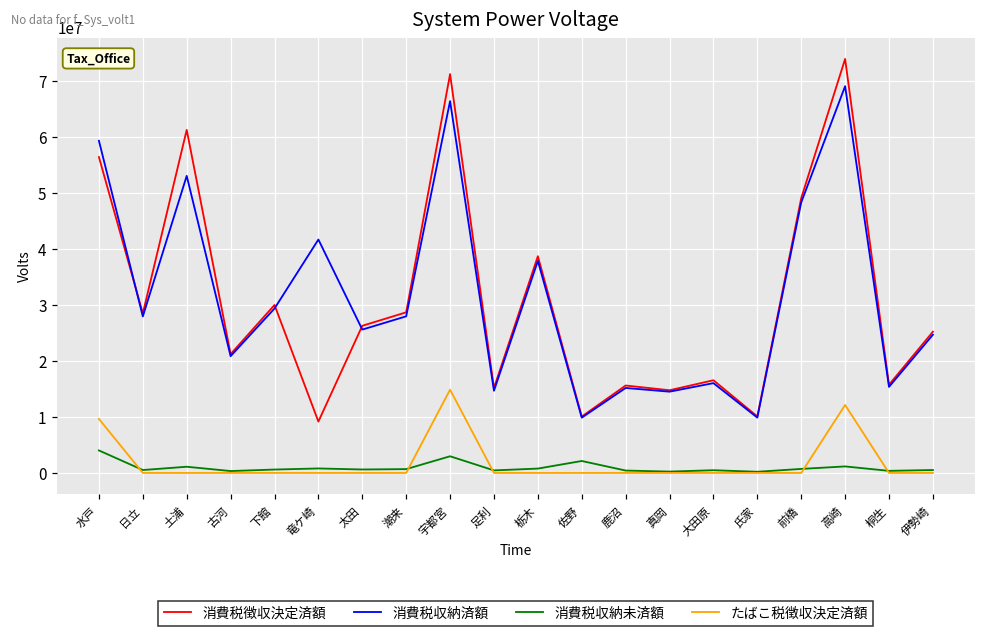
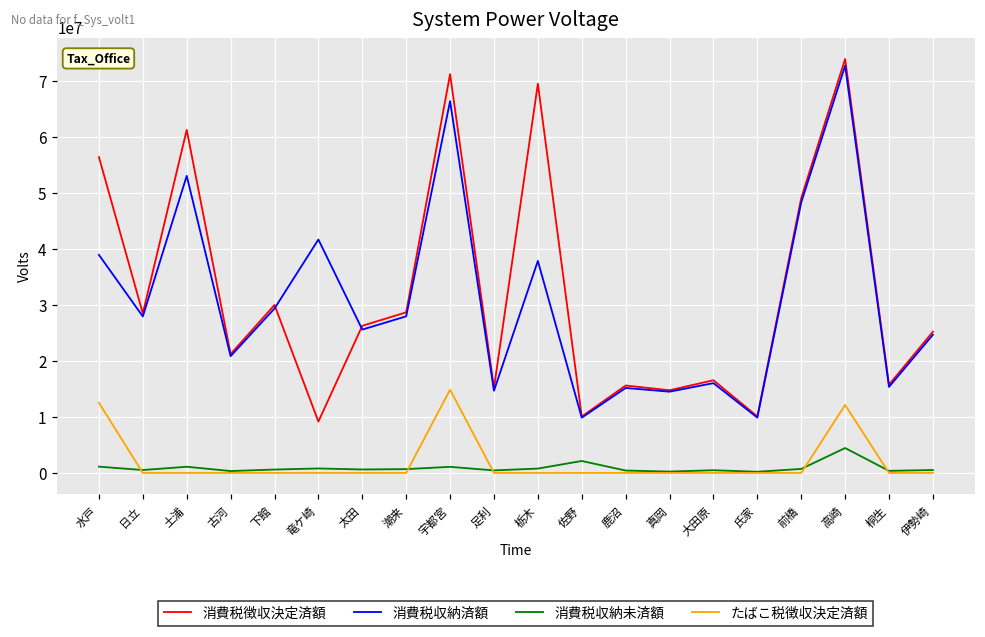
  {
    "消費税徴収決定済額": {
      "水戸": 56000000,
      "日立": 28000000,
      "土浦": 61000000,
      "下館": 30000000,
      "竜ケ崎": 9000000,
      "太田": 26000000,
      "潮来": 29000000,
      "宇都宮": 71000000,
-     "栃木": 39000000,
+     "栃木": 69000000,
      "大田原": 17000000,
      "前橋": 49000000,
      "高崎": 74000000,
      "伊勢崎": 25000000
    },
    "消費税収納済額": {
-     "水戸": 59000000,
+     "水戸": 39000000,
      "日立": 28000000,
      "土浦": 53000000,
      "下館": 29000000,
      "竜ケ崎": 42000000,
      "太田": 26000000,
      "潮来": 28000000,
      "宇都宮": 66000000,
      "栃木": 38000000,
      "大田原": 16000000,
      "前橋": 48000000,
-     "高崎": 69000000,
+     "高崎": 73000000,
      "伊勢崎": 25000000
    },
    "消費税収納未済額": {
-     "水戸": 4000000,
+     "水戸": 1000000,
      "日立": 1000000,
      "土浦": 1000000,
      "下館": 1000000,
      "竜ケ崎": 1000000,
      "太田": 1000000,
      "潮来": 1000000,
-     "宇都宮": 3000000,
+     "宇都宮": 1000000,
      "栃木": 1000000,
      "佐野": 2000000,
      "前橋": 1000000,
-     "高崎": 1000000,
+     "高崎": 4000000,
      "伊勢崎": 1000000
    },
    "たばこ税徴収決定済額": {
-     "水戸": 10000000,
+     "水戸": 13000000,
      "日立": 0,
      "土浦": 0,
      "下館": 0,
      "竜ケ崎": 0,
      "太田": 0,
      "潮来": 0,
      "宇都宮": 15000000,
      "栃木": 0,
      "佐野": 0,
      "前橋": 0,
      "高崎": 12000000,
      "伊勢崎": 0
    }
  }
